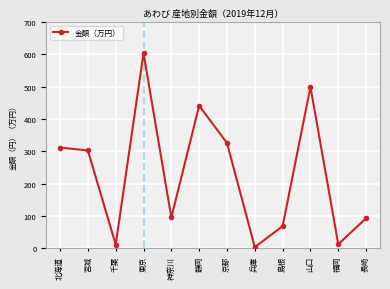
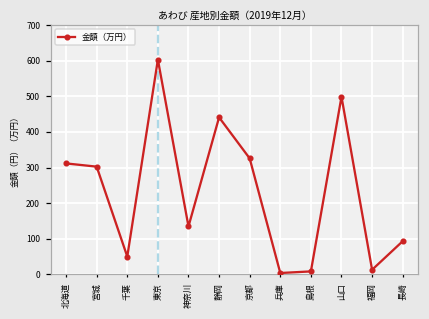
  {
    "北海道": 310,
    "宮城": 300,
-   "千葉": 10,
+   "千葉": 50,
    "東京": 600,
-   "神奈川": 100,
+   "神奈川": 130,
    "静岡": 440,
    "京都": 330,
    "兵庫": 0,
-   "島根": 70,
+   "島根": 10,
    "山口": 500,
    "福岡": 10,
    "長崎": 90
  }
